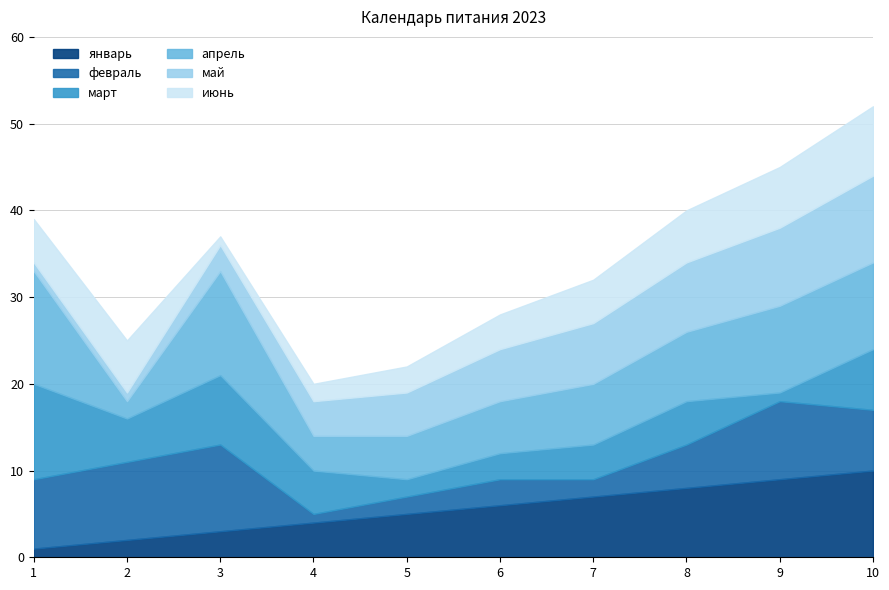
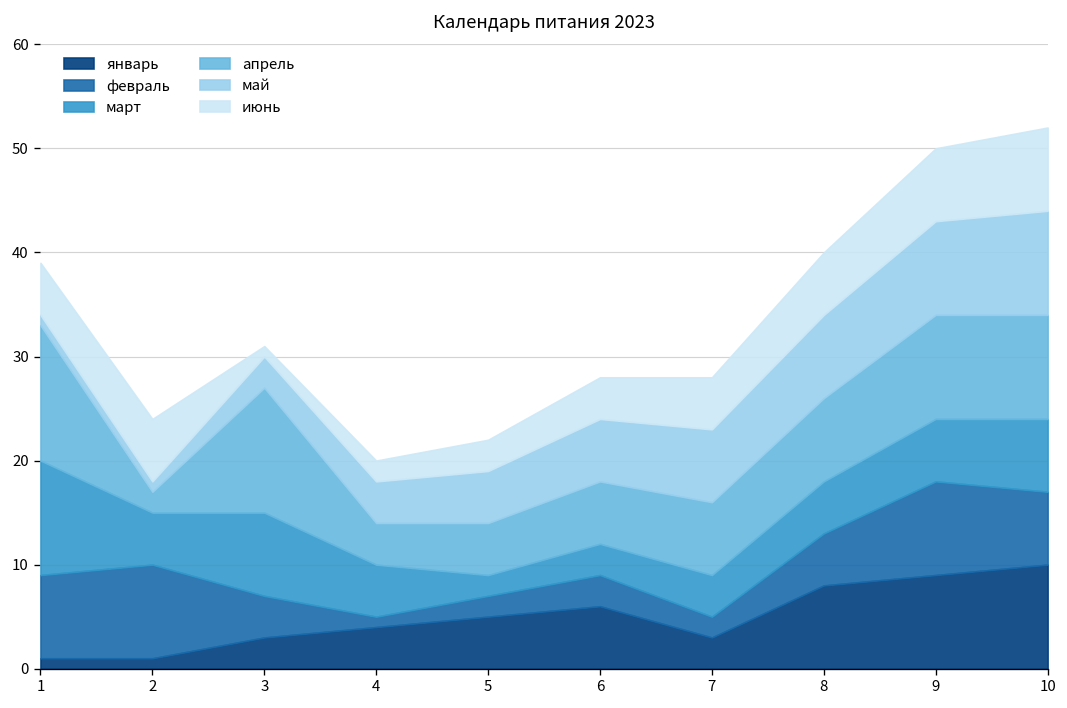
  {
    "январь": {
      "1": 1,
-     "2": 2,
+     "2": 1,
      "3": 3,
      "4": 4,
      "5": 5,
      "6": 6,
-     "7": 7,
+     "7": 3,
      "8": 8,
      "9": 9,
      "10": 10
    },
    "февраль": {
      "1": 8,
      "2": 9,
-     "3": 10,
+     "3": 4,
      "4": 1,
      "5": 2,
      "6": 3,
      "7": 2,
      "8": 5,
      "9": 9,
      "10": 7
    },
    "март": {
      "1": 11,
      "2": 5,
      "3": 8,
      "4": 5,
      "5": 2,
      "6": 3,
      "7": 4,
      "8": 5,
-     "9": 1,
+     "9": 6,
      "10": 7
    }
  }
